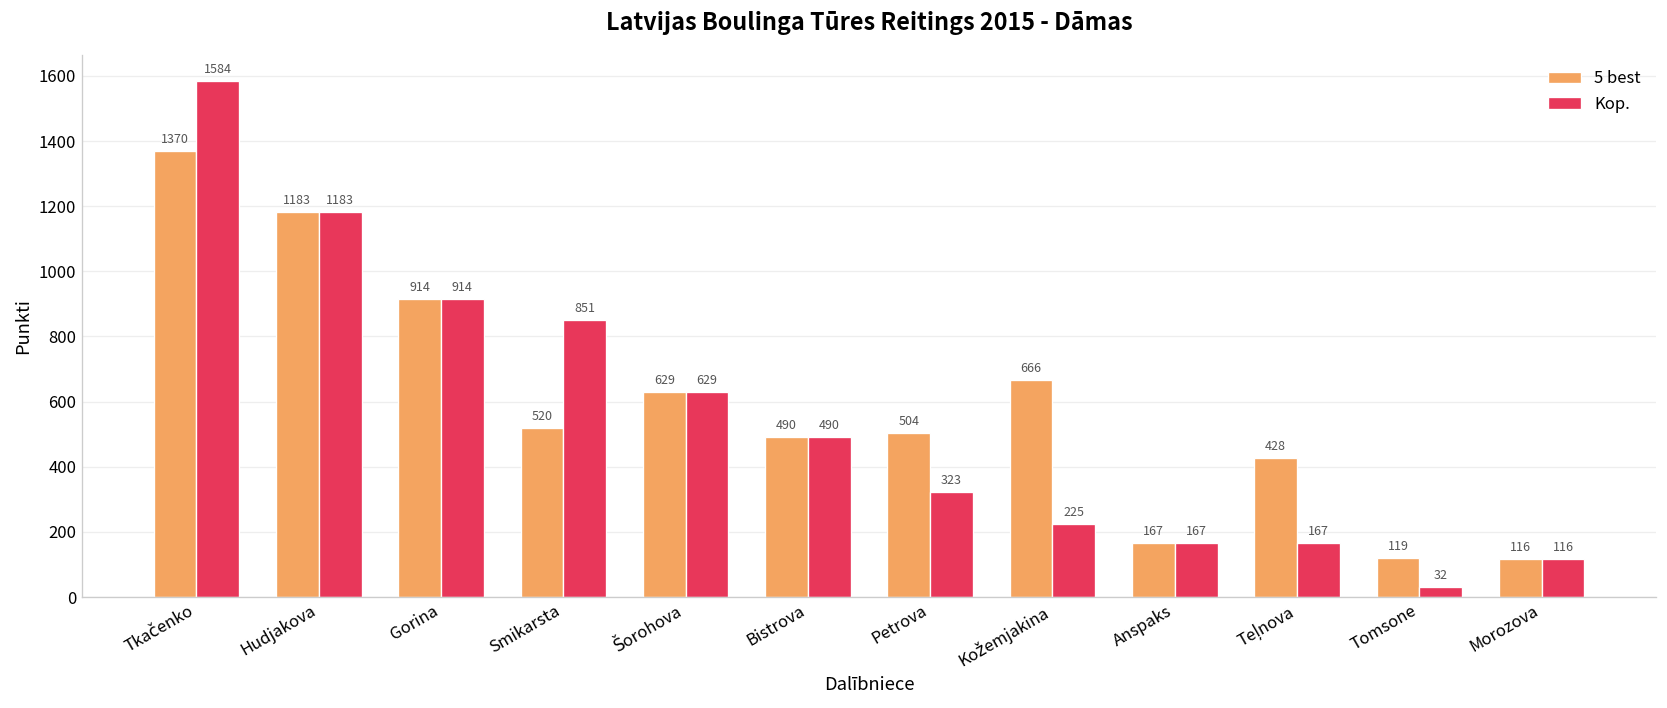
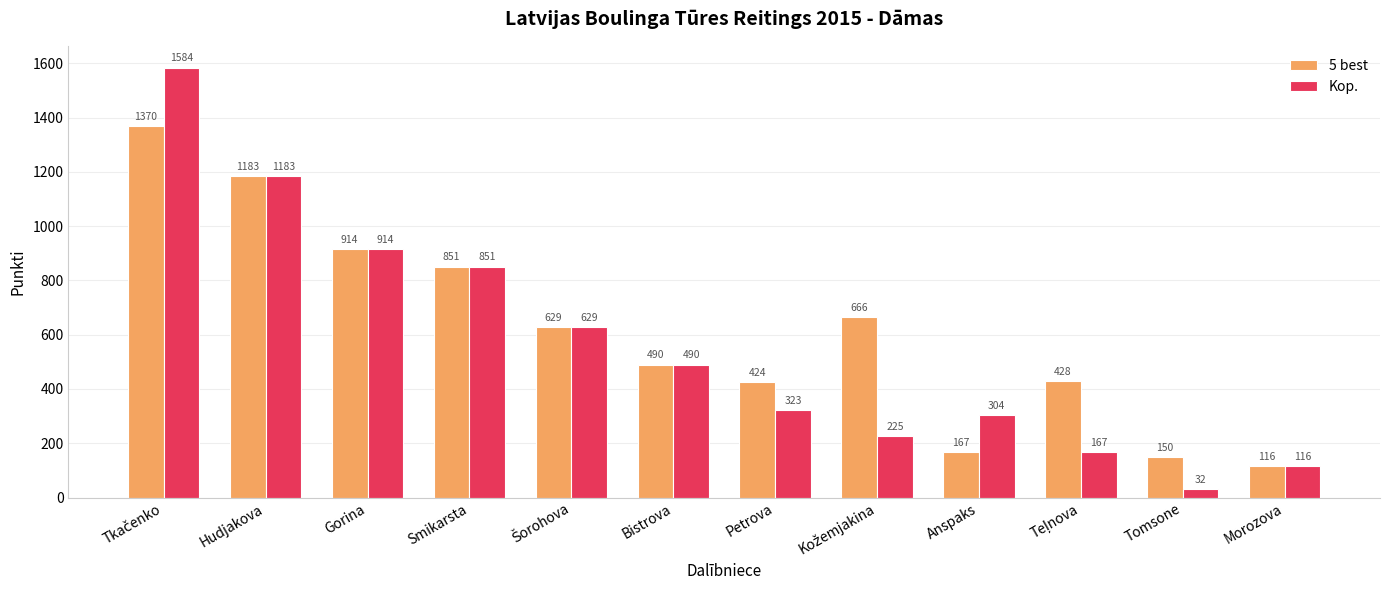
  {
    "5 best": {
      "Tkačenko": 1370,
      "Hudjakova": 1183,
      "Gorina": 914,
-     "Smikarsta": 520,
+     "Smikarsta": 851,
      "Šorohova": 629,
      "Bistrova": 490,
-     "Petrova": 504,
+     "Petrova": 424,
      "Kožemjakina": 666,
      "Anspaks": 167,
      "Teļnova": 428,
-     "Tomsone": 119,
+     "Tomsone": 150,
      "Morozova": 116
    },
    "Kop.": {
      "Tkačenko": 1584,
      "Hudjakova": 1183,
      "Gorina": 914,
      "Smikarsta": 851,
      "Šorohova": 629,
      "Bistrova": 490,
      "Petrova": 323,
      "Kožemjakina": 225,
-     "Anspaks": 167,
+     "Anspaks": 304,
      "Teļnova": 167,
      "Tomsone": 32,
      "Morozova": 116
    }
  }
